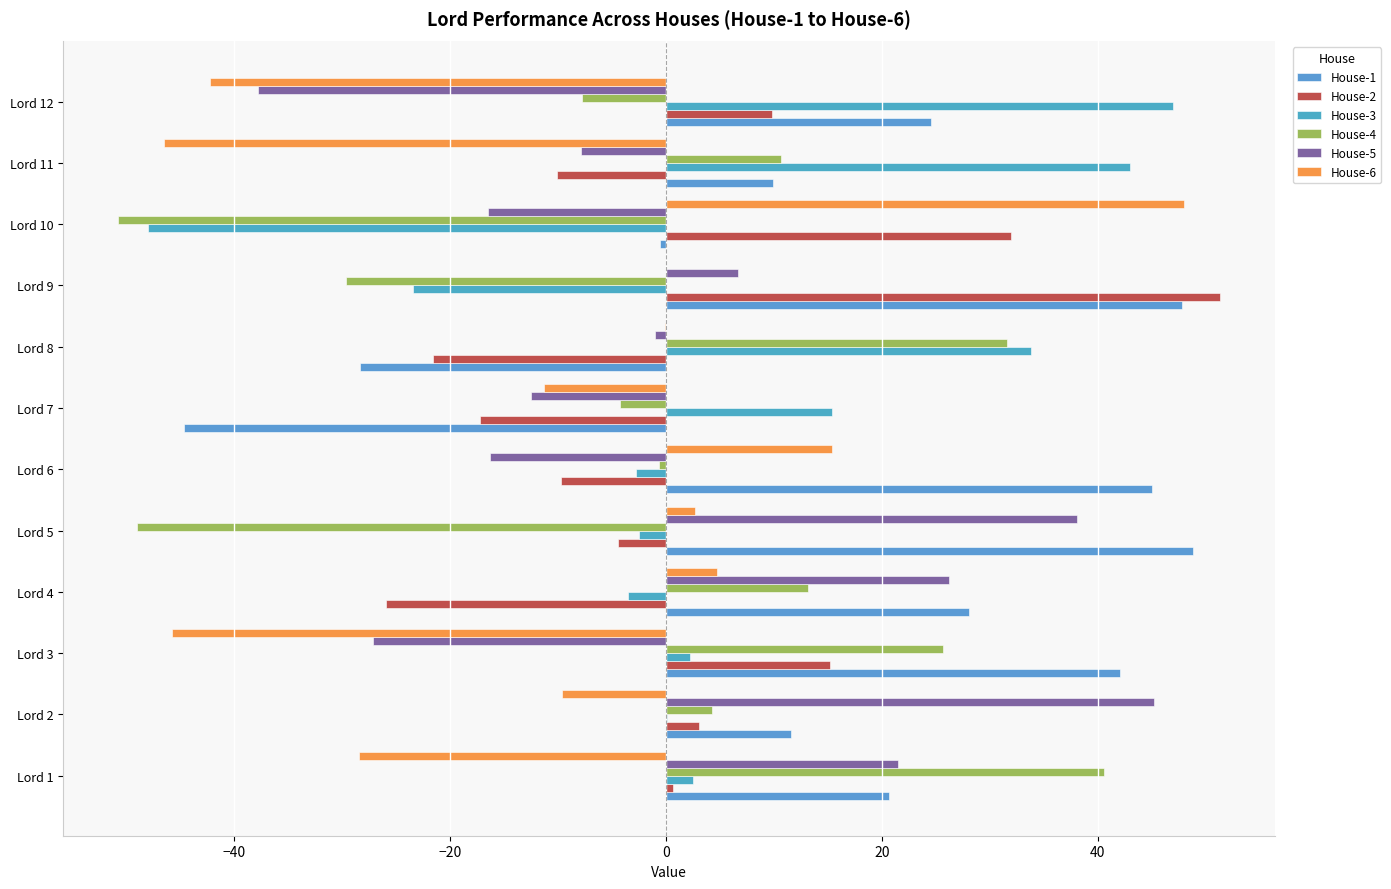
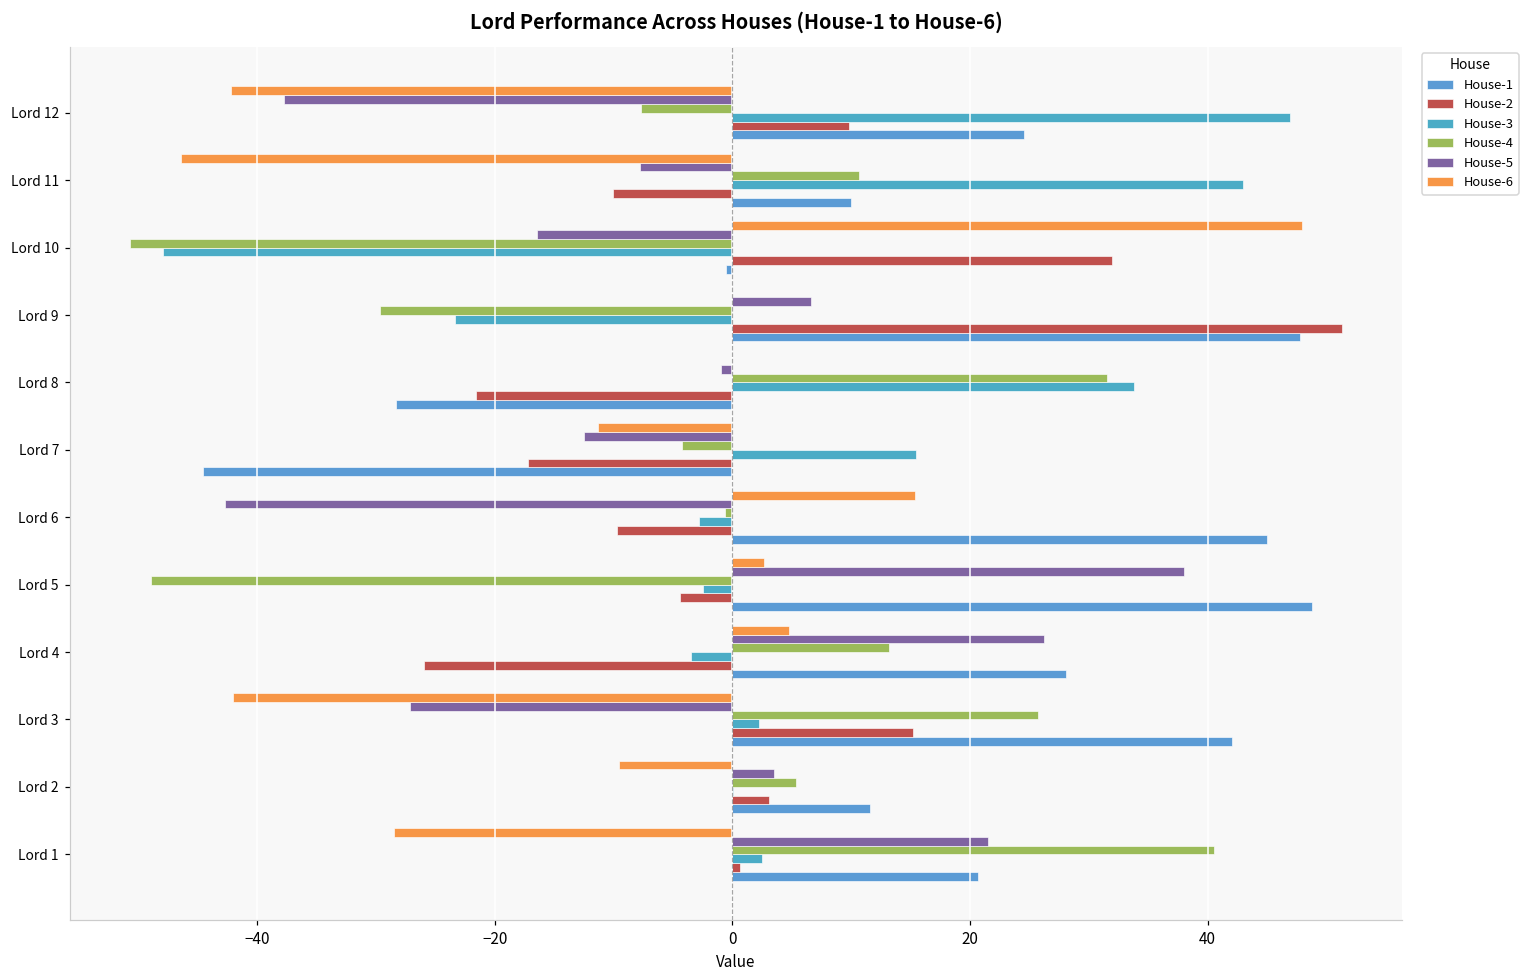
  {
    "House-2": {
      "Lord 12": 9.8,
      "Lord 11": -10.1,
      "Lord 10": 32.0,
      "Lord 9": 51.3,
      "Lord 8": -21.6,
      "Lord 7": -17.2,
      "Lord 6": -9.7,
      "Lord 5": -4.4,
      "Lord 4": -25.9,
      "Lord 3": 15.2,
      "Lord 2": 3.0,
      "Lord 1": 0.7
    },
    "House-4": {
      "Lord 12": -7.7,
      "Lord 11": 10.7,
      "Lord 10": -50.7,
      "Lord 9": -29.6,
      "Lord 8": 31.6,
      "Lord 7": -4.2,
      "Lord 6": -0.6,
      "Lord 5": -48.9,
      "Lord 4": 13.2,
      "Lord 3": 25.7,
-     "Lord 2": 4.3,
+     "Lord 2": 5.4,
      "Lord 1": 40.5
    },
    "House-5": {
      "Lord 12": -37.7,
      "Lord 11": -7.8,
      "Lord 10": -16.5,
      "Lord 9": 6.6,
      "Lord 8": -1.0,
      "Lord 7": -12.5,
-     "Lord 6": -16.3,
+     "Lord 6": -42.7,
      "Lord 5": 38.0,
      "Lord 4": 26.2,
      "Lord 3": -27.1,
-     "Lord 2": 45.2,
+     "Lord 2": 3.5,
      "Lord 1": 21.5
    },
    "House-6": {
      "Lord 12": -42.2,
      "Lord 11": -46.5,
      "Lord 10": 48.0,
      "Lord 7": -11.3,
      "Lord 6": 15.4,
      "Lord 5": 2.7,
      "Lord 4": 4.7,
-     "Lord 3": -45.7,
+     "Lord 3": -42.1,
      "Lord 2": -9.6,
      "Lord 1": -28.4
    }
  }
